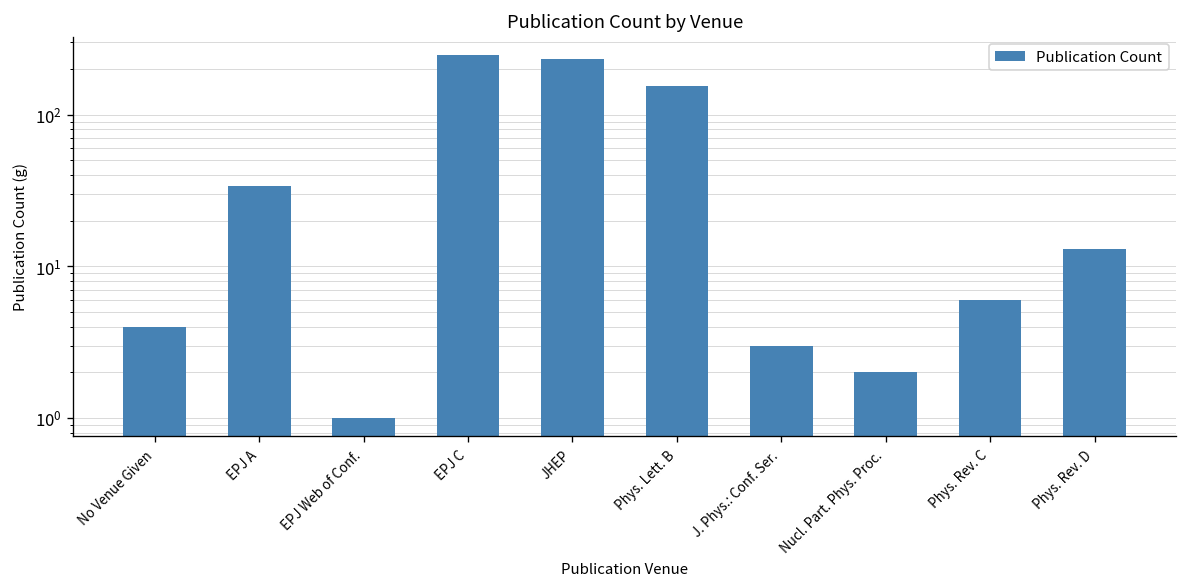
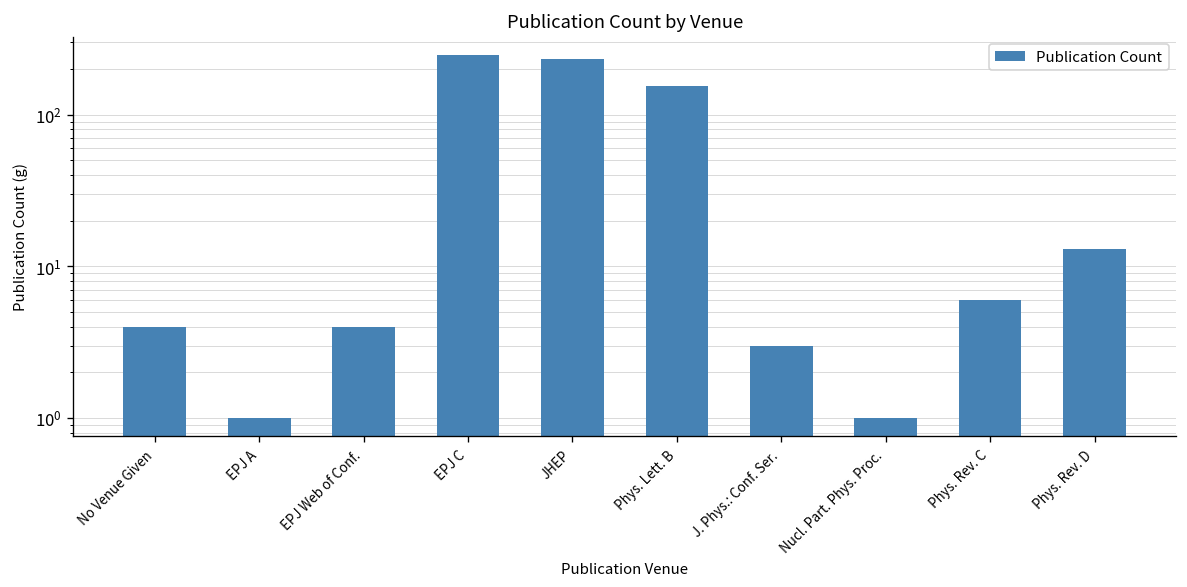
  {
    "No Venue Given": 4,
-   "EPJ A": 34,
-   "EPJ Web of Conf.": 1,
+   "EPJ A": 1,
+   "EPJ Web of Conf.": 4,
    "EPJ C": 250,
    "JHEP": 240,
    "Phys. Lett. B": 160,
    "J. Phys.: Conf. Ser.": 3,
-   "Nucl. Part. Phys. Proc.": 2,
+   "Nucl. Part. Phys. Proc.": 1,
    "Phys. Rev. C": 6,
    "Phys. Rev. D": 13
  }
